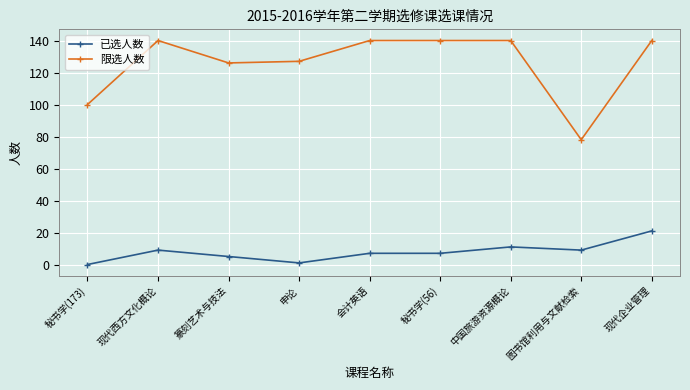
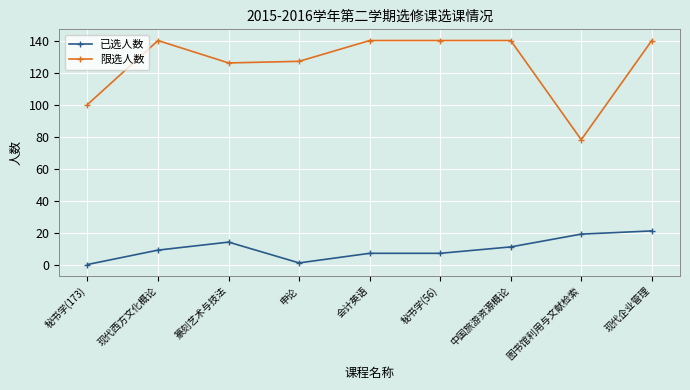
  {
    "已选人数": {
      "秘书学(173)": 0,
      "现代西方文化概论": 9,
-     "篆刻艺术与技法": 5,
+     "篆刻艺术与技法": 14,
      "申论": 1,
      "会计英语": 7,
      "秘书学(56)": 7,
      "中国旅游资源概论": 11,
-     "图书馆利用与文献检索": 9,
+     "图书馆利用与文献检索": 19,
      "现代企业管理": 21
    },
    "限选人数": {
      "秘书学(173)": 100,
      "现代西方文化概论": 140,
      "篆刻艺术与技法": 126,
      "申论": 127,
      "会计英语": 140,
      "秘书学(56)": 140,
      "中国旅游资源概论": 140,
      "图书馆利用与文献检索": 78,
      "现代企业管理": 140
    }
  }
